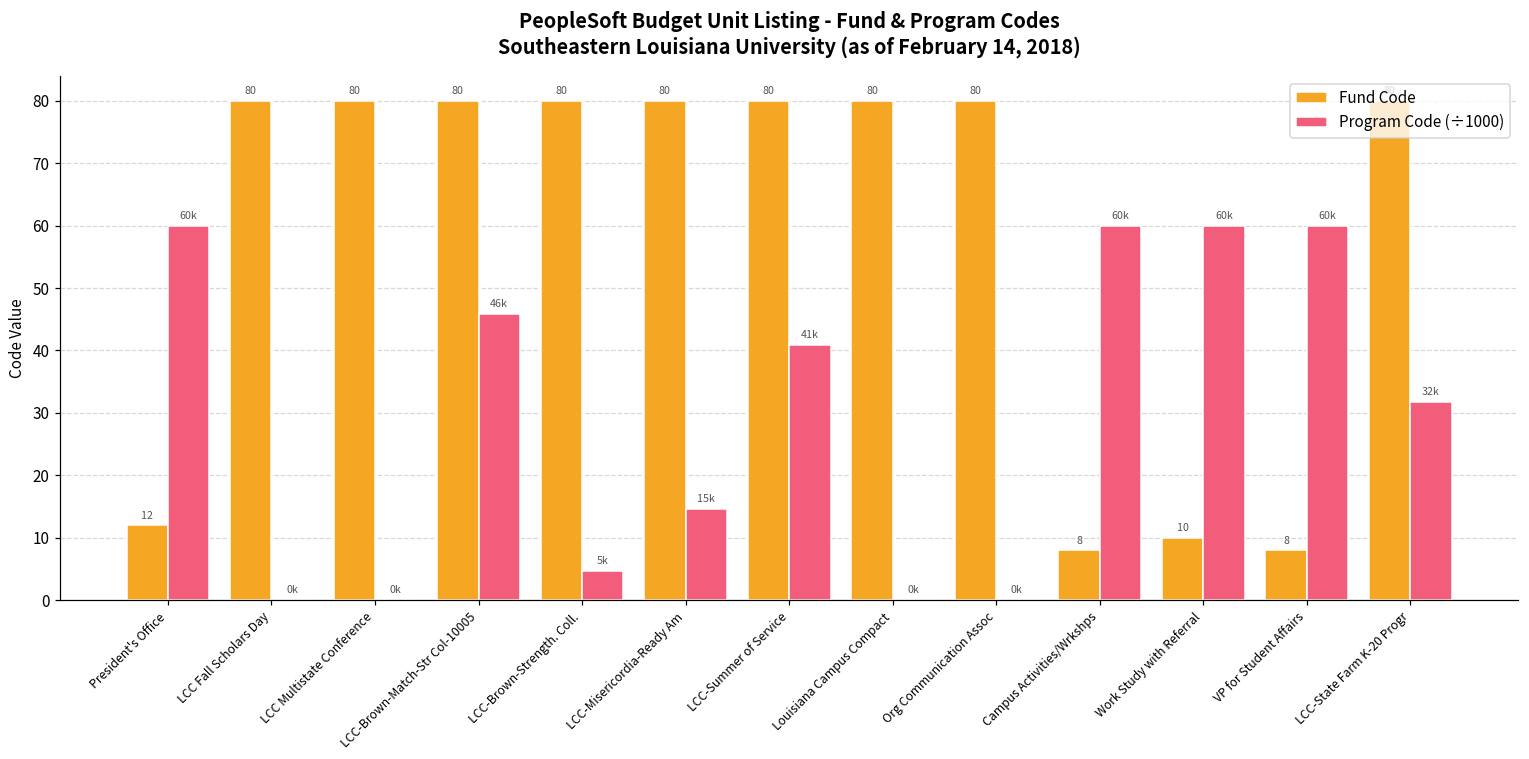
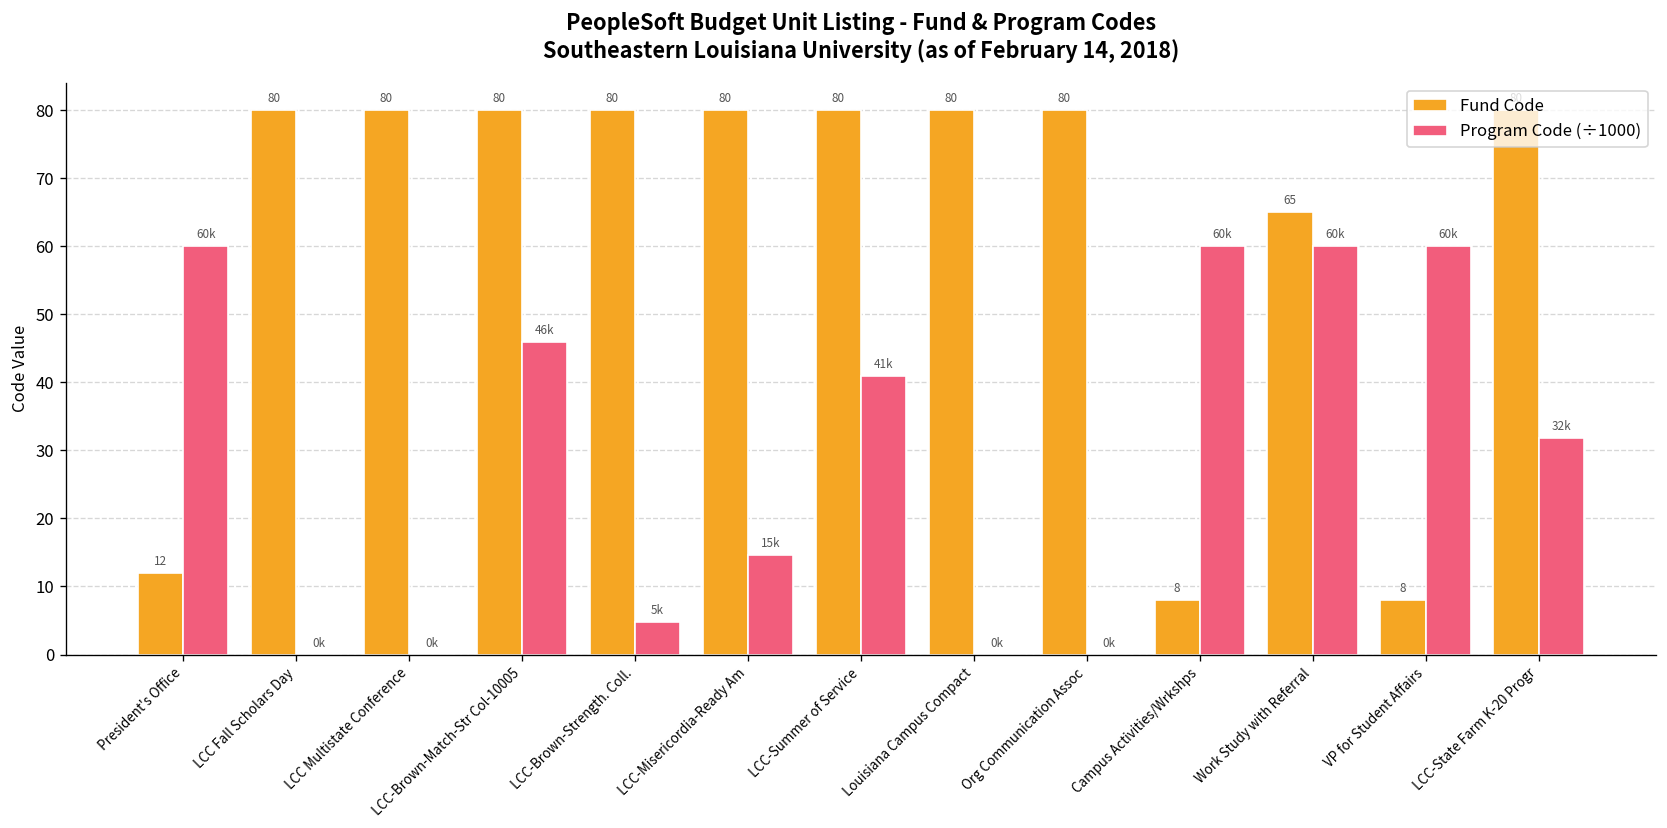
  {
    "Fund Code": {
      "President's Office": "12",
      "LCC Fall Scholars Day": "80",
      "LCC Multistate Conference": "80",
      "LCC-Brown-Match-Str Col-10005": "80",
      "LCC-Brown-Strength. Coll.": "80",
      "LCC-Misericordia-Ready Am": "80",
      "LCC-Summer of Service": "80",
      "Louisiana Campus Compact": "80",
      "Org Communication Assoc": "80",
      "Campus Activities/Wrkshps": "8",
-     "Work Study with Referral": "10",
+     "Work Study with Referral": "65",
      "VP for Student Affairs": "8"
    },
    "Program Code (÷1000)": {
      "President's Office": "60k",
      "LCC Fall Scholars Day": "0k",
      "LCC Multistate Conference": "0k",
      "LCC-Brown-Match-Str Col-10005": "46k",
      "LCC-Brown-Strength. Coll.": "5k",
      "LCC-Misericordia-Ready Am": "15k",
      "LCC-Summer of Service": "41k",
      "Louisiana Campus Compact": "0k",
      "Org Communication Assoc": "0k",
      "Campus Activities/Wrkshps": "60k",
      "Work Study with Referral": "60k",
      "VP for Student Affairs": "60k",
      "LCC-State Farm K-20 Progr": "32k"
    }
  }
